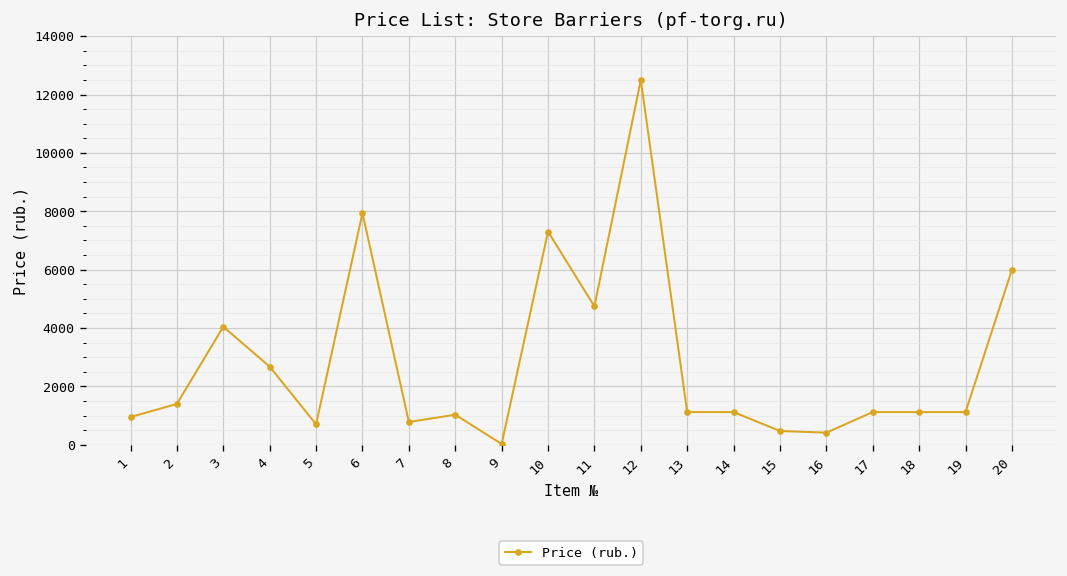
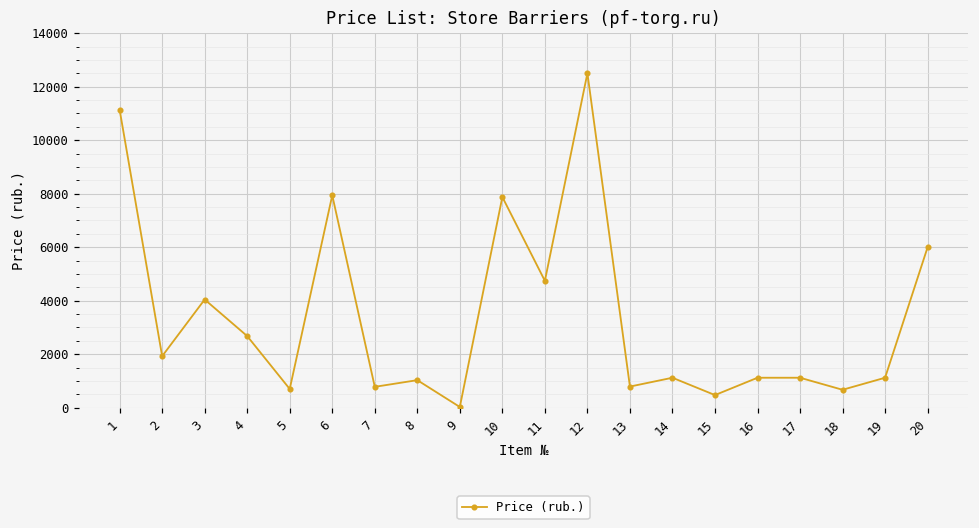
  {
-   "1": 1000,
-   "2": 1400,
+   "1": 11100,
+   "2": 1900,
    "3": 4000,
    "4": 2700,
    "5": 700,
    "6": 7900,
    "7": 800,
    "8": 1000,
    "9": 0,
-   "10": 7300,
+   "10": 7900,
    "11": 4700,
    "12": 12500,
-   "13": 1100,
+   "13": 800,
    "14": 1100,
    "15": 500,
-   "16": 400,
+   "16": 1100,
    "17": 1100,
-   "18": 1100,
+   "18": 700,
    "19": 1100,
    "20": 6000
  }
